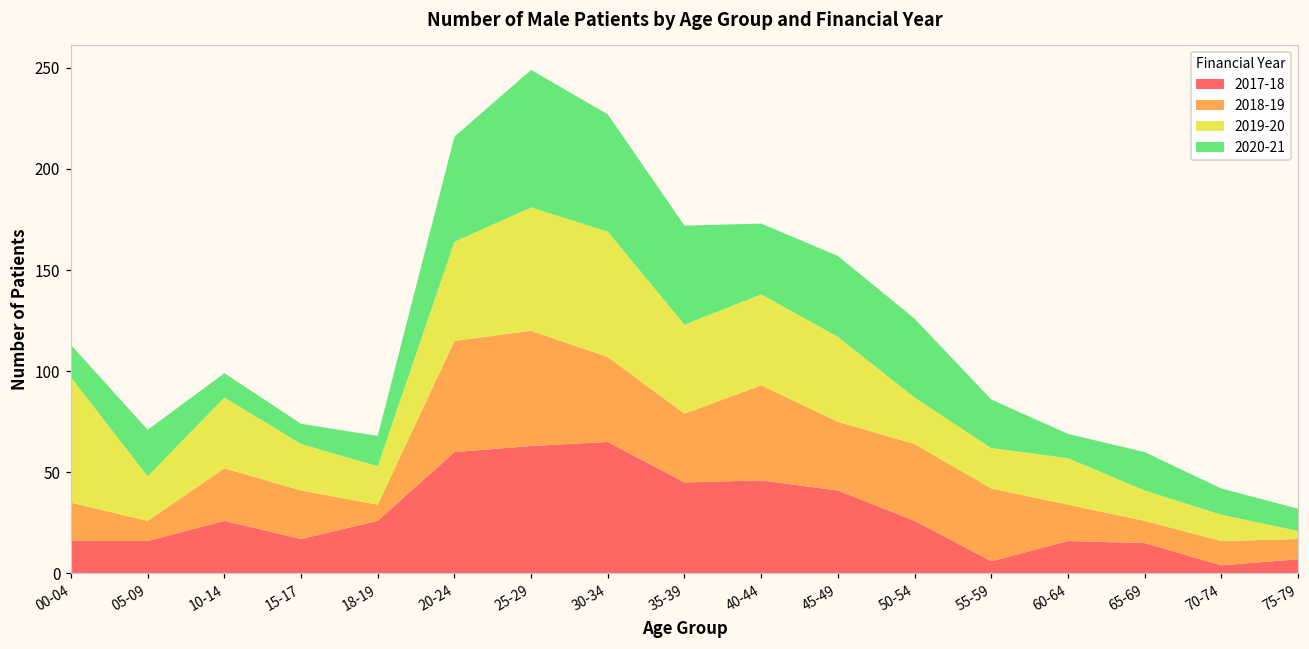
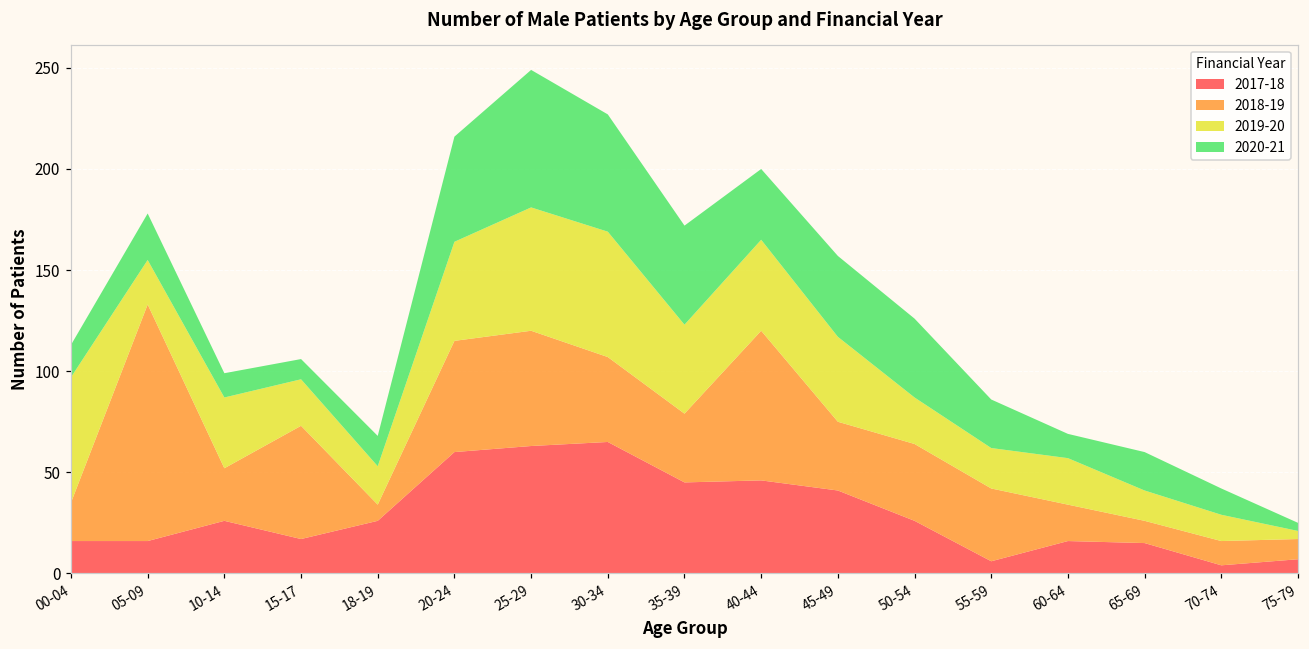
  {
    "2017-18": {
      "00-04": 16,
      "05-09": 16,
      "10-14": 26,
      "15-17": 17,
      "18-19": 26,
      "20-24": 60,
      "25-29": 63,
      "30-34": 65,
      "35-39": 45,
      "40-44": 46,
      "45-49": 41,
      "50-54": 26,
      "55-59": 6,
      "60-64": 16,
      "65-69": 15,
      "70-74": 4,
      "75-79": 7
    },
    "2018-19": {
      "00-04": 19,
-     "05-09": 10,
+     "05-09": 117,
      "10-14": 26,
-     "15-17": 24,
+     "15-17": 56,
      "18-19": 8,
      "20-24": 55,
      "25-29": 57,
      "30-34": 42,
      "35-39": 34,
-     "40-44": 47,
+     "40-44": 74,
      "45-49": 34,
      "50-54": 38,
      "55-59": 36,
      "60-64": 18,
      "65-69": 11,
      "70-74": 12,
      "75-79": 10
    },
    "2019-20": {
      "00-04": 62,
      "05-09": 22,
      "10-14": 35,
      "15-17": 23,
      "18-19": 19,
      "20-24": 49,
      "25-29": 61,
      "30-34": 62,
      "35-39": 44,
      "40-44": 45,
      "45-49": 42,
      "50-54": 23,
      "55-59": 20,
      "60-64": 23,
      "65-69": 15,
      "70-74": 13,
      "75-79": 4
    },
    "2020-21": {
      "00-04": 16,
      "05-09": 23,
      "10-14": 12,
      "15-17": 10,
      "18-19": 15,
      "20-24": 52,
      "25-29": 68,
      "30-34": 58,
      "35-39": 49,
      "40-44": 35,
      "45-49": 40,
      "50-54": 39,
      "55-59": 24,
      "60-64": 12,
      "65-69": 19,
      "70-74": 13,
-     "75-79": 11
+     "75-79": 4
    }
  }
